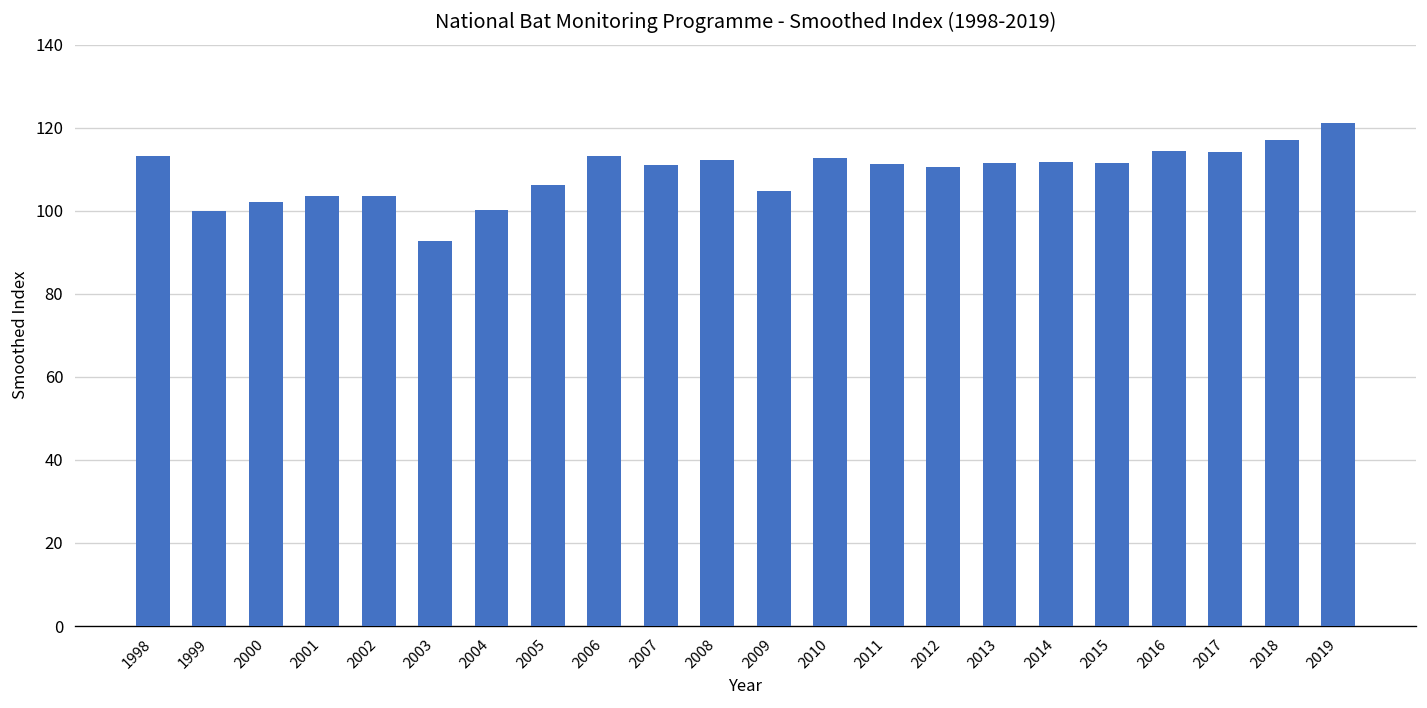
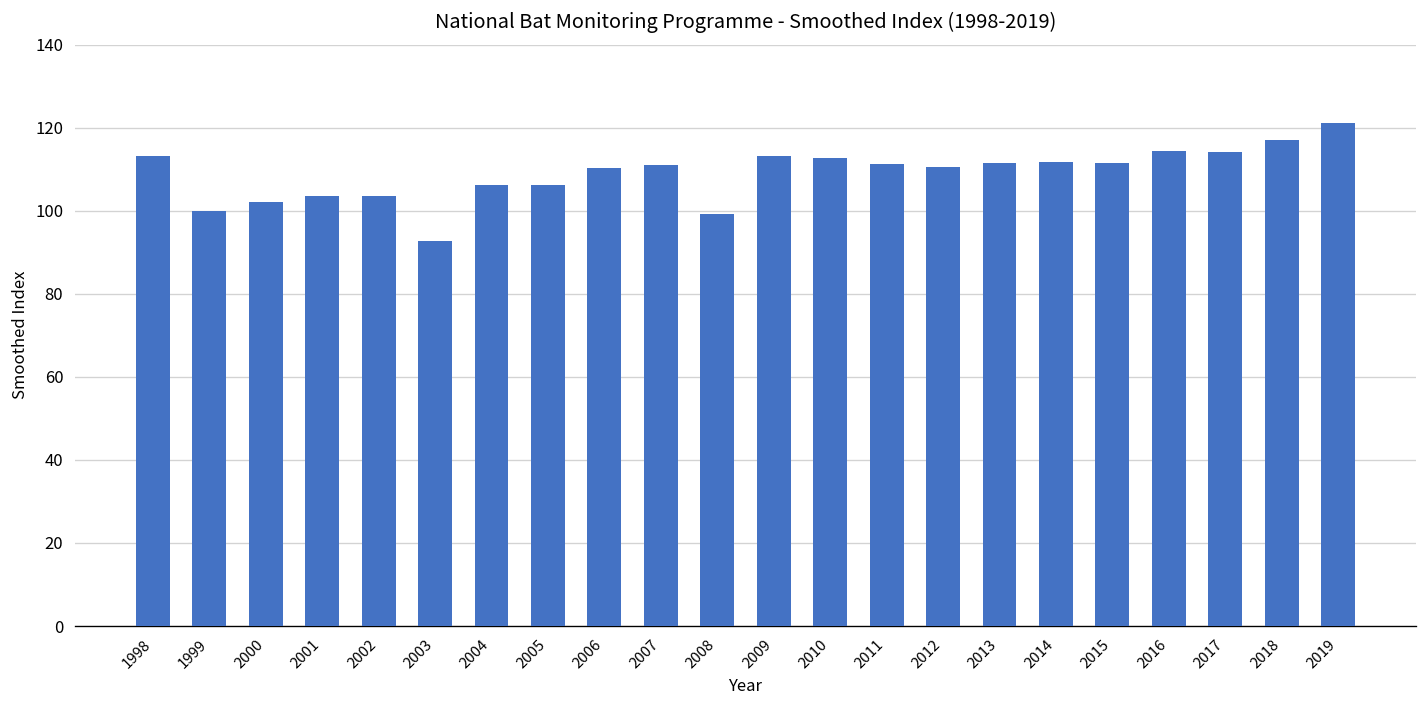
  {
    "1998": 113,
    "1999": 100,
    "2000": 102,
    "2001": 103,
    "2002": 104,
    "2003": 93,
-   "2004": 100,
+   "2004": 106,
    "2005": 106,
-   "2006": 113,
+   "2006": 110,
    "2007": 111,
-   "2008": 112,
-   "2009": 105,
+   "2008": 99,
+   "2009": 113,
    "2010": 113,
    "2011": 111,
    "2012": 111,
    "2013": 111,
    "2014": 112,
    "2015": 111,
    "2016": 114,
    "2017": 114,
    "2018": 117,
    "2019": 121
  }
